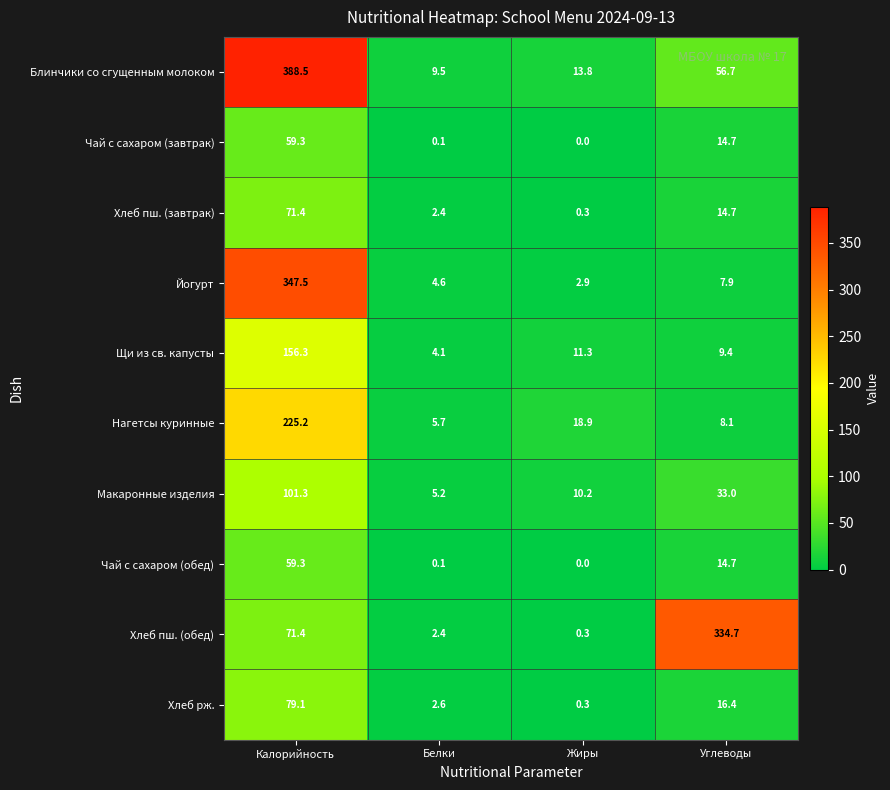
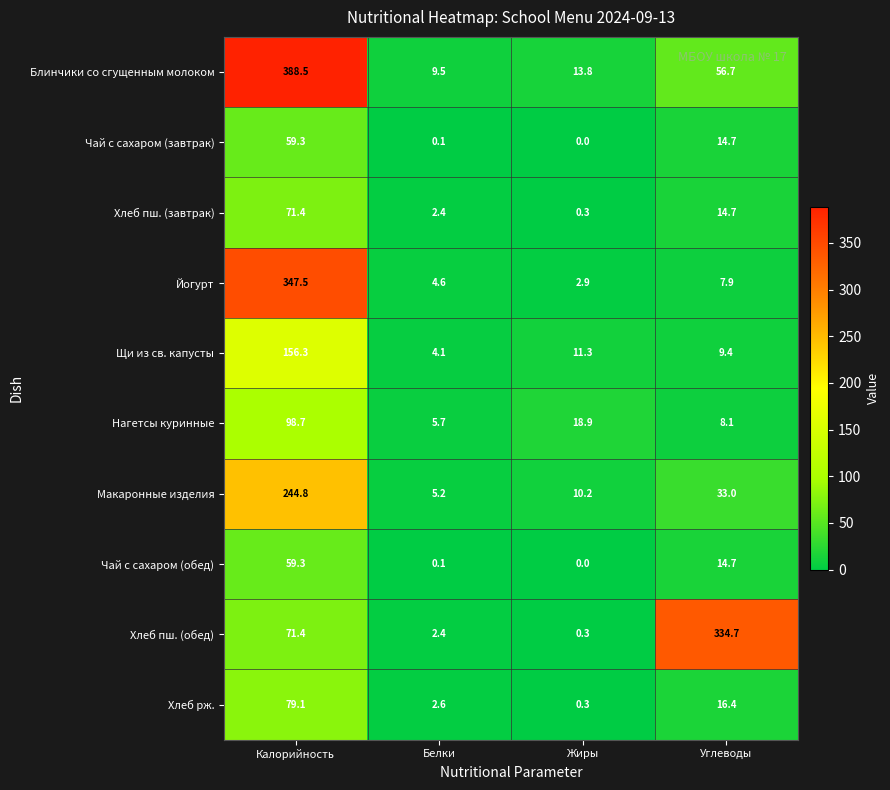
  {
    "Блинчики со сгущенным молоком": {
      "Калорийность": 388.5,
      "Белки": 9.5,
      "Жиры": 13.8
    },
    "Чай с сахаром (завтрак)": {
      "Калорийность": 59.3,
      "Белки": 0.1,
      "Жиры": 0.0,
      "Углеводы": 14.7
    },
    "Хлеб пш. (завтрак)": {
      "Калорийность": 71.4,
      "Белки": 2.4,
      "Жиры": 0.3,
      "Углеводы": 14.7
    },
    "Йогурт": {
      "Калорийность": 347.5,
      "Белки": 4.6,
      "Жиры": 2.9,
      "Углеводы": 7.9
    },
    "Щи из св. капусты": {
      "Калорийность": 156.3,
      "Белки": 4.1,
      "Жиры": 11.3,
      "Углеводы": 9.4
    },
    "Нагетсы куринные": {
-     "Калорийность": 225.2,
+     "Калорийность": 98.7,
      "Белки": 5.7,
      "Жиры": 18.9,
      "Углеводы": 8.1
    },
    "Макаронные изделия": {
-     "Калорийность": 101.3,
+     "Калорийность": 244.8,
      "Белки": 5.2,
      "Жиры": 10.2,
      "Углеводы": 33.0
    },
    "Чай с сахаром (обед)": {
      "Калорийность": 59.3,
      "Белки": 0.1,
      "Жиры": 0.0,
      "Углеводы": 14.7
    },
    "Хлеб пш. (обед)": {
      "Калорийность": 71.4,
      "Белки": 2.4,
      "Жиры": 0.3,
      "Углеводы": 334.7
    },
    "Хлеб рж.": {
      "Калорийность": 79.1,
      "Белки": 2.6,
      "Жиры": 0.3,
      "Углеводы": 16.4
    }
  }
